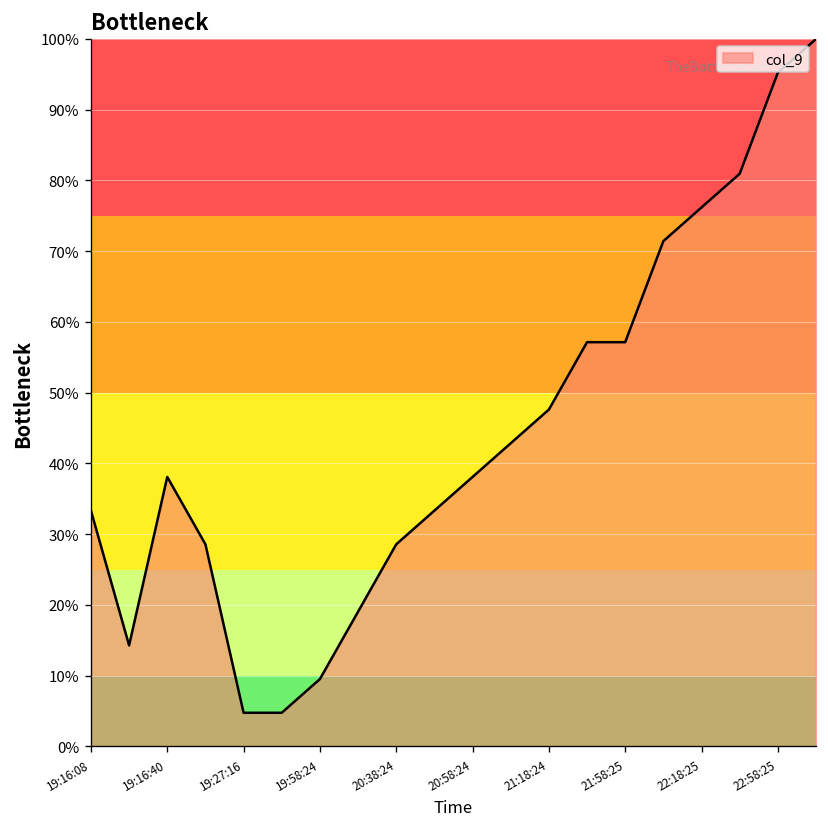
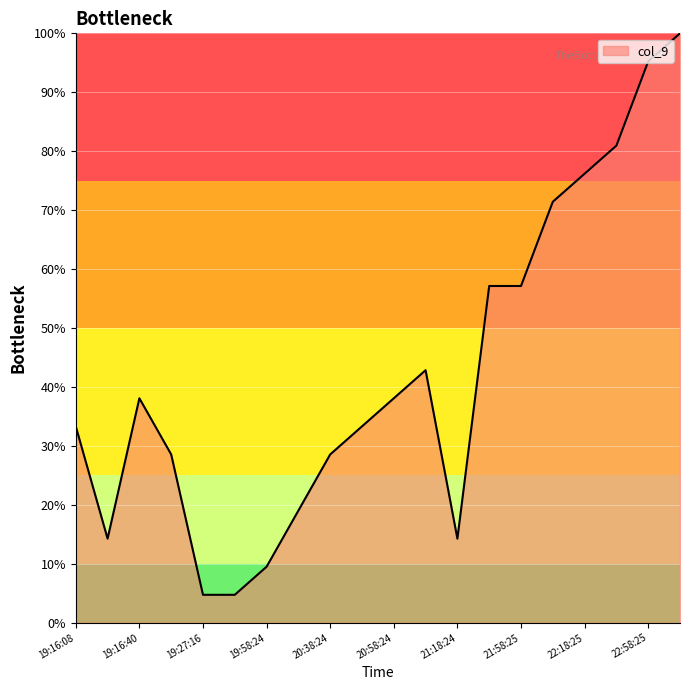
  {
    "19:16:08": "33%",
    "19:16:40": "38%",
    "19:27:16": "5%",
    "19:58:24": "10%",
    "20:38:24": "29%",
    "20:58:24": "38%",
-   "21:18:24": "48%",
+   "21:18:24": "14%",
    "21:58:25": "57%",
    "22:18:25": "76%"
  }
